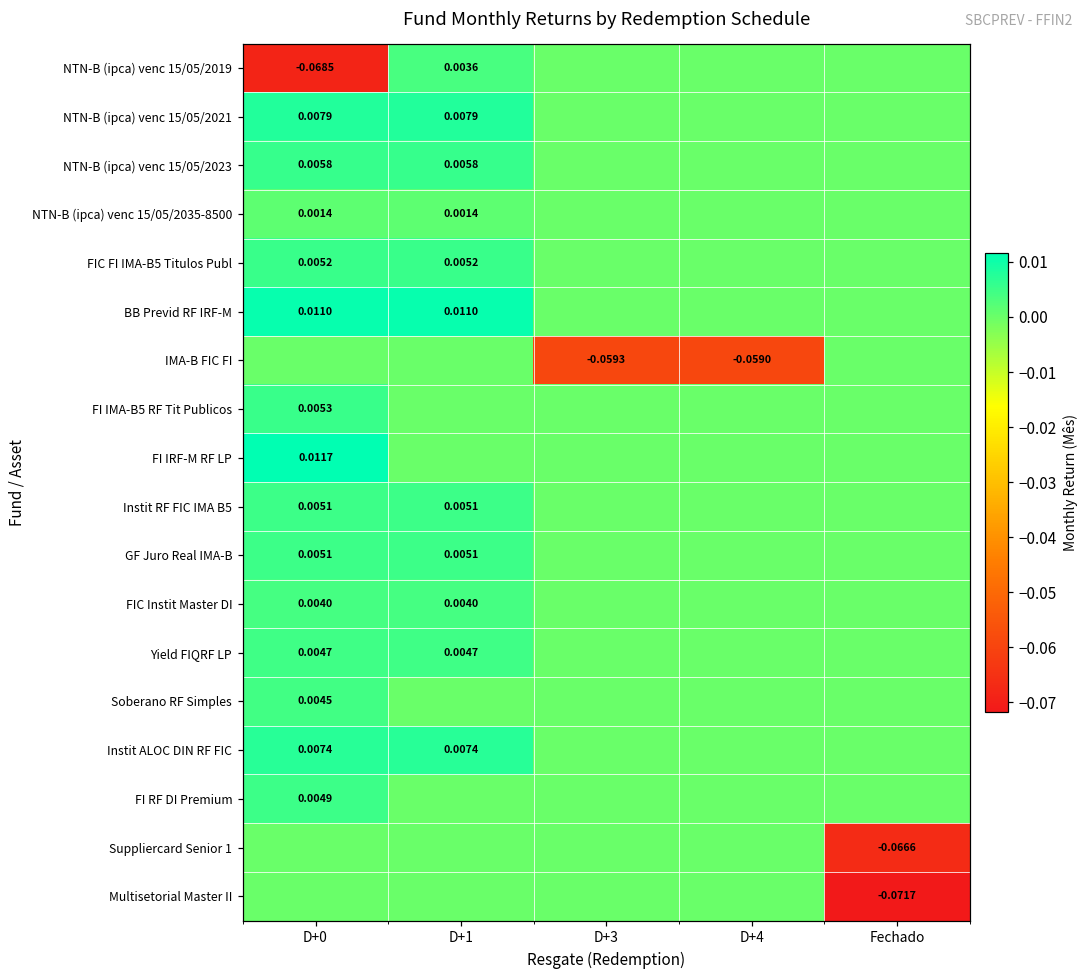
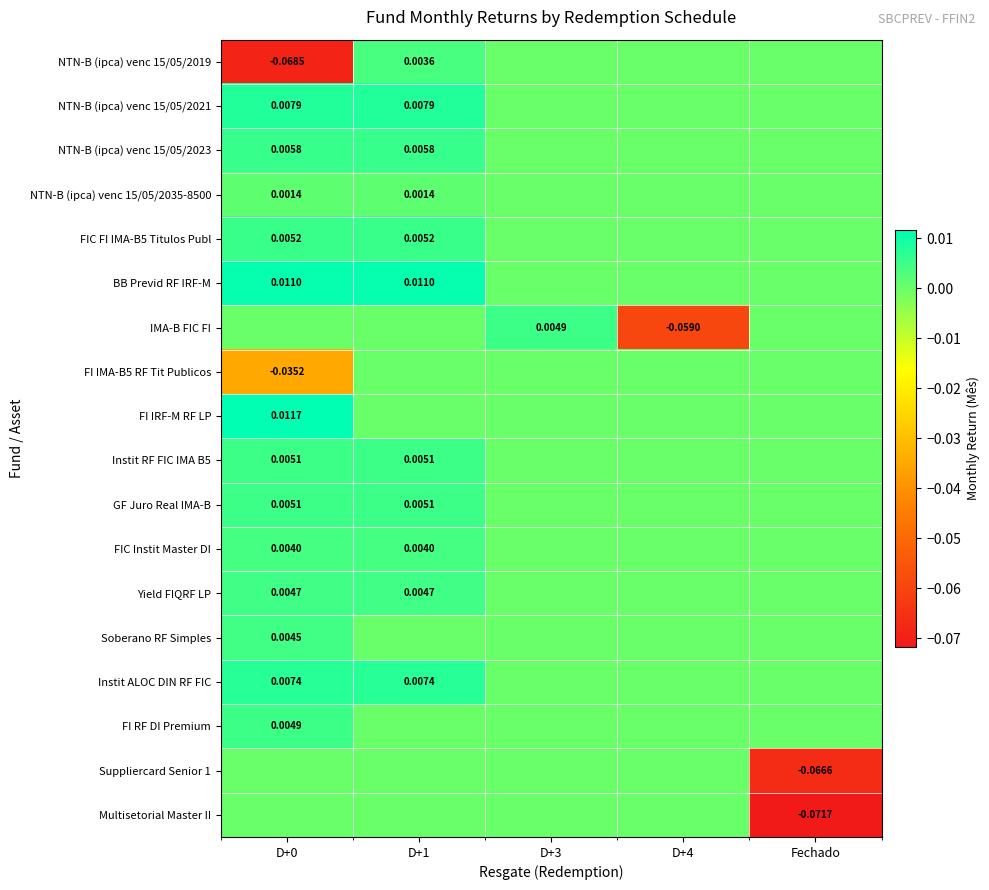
  {
    "NTN-B (ipca) venc 15/05/2019": {
      "D+0": -0.0685,
      "D+1": 0.0036
    },
    "NTN-B (ipca) venc 15/05/2021": {
      "D+0": 0.0079,
      "D+1": 0.0079
    },
    "NTN-B (ipca) venc 15/05/2023": {
      "D+0": 0.0058,
      "D+1": 0.0058
    },
    "NTN-B (ipca) venc 15/05/2035-8500": {
      "D+0": 0.0014,
      "D+1": 0.0014
    },
    "FIC FI IMA-B5 Titulos Publ": {
      "D+0": 0.0052,
      "D+1": 0.0052
    },
    "BB Previd RF IRF-M": {
      "D+0": 0.0110,
      "D+1": 0.0110
    },
    "IMA-B FIC FI": {
-     "D+3": -0.0593,
+     "D+3": 0.0049,
      "D+4": -0.0590
    },
    "FI IMA-B5 RF Tit Publicos": {
-     "D+0": 0.0053
+     "D+0": -0.0352
    },
    "FI IRF-M RF LP": {
      "D+0": 0.0117
    },
    "Instit RF FIC IMA B5": {
      "D+0": 0.0051,
      "D+1": 0.0051
    },
    "GF Juro Real IMA-B": {
      "D+0": 0.0051,
      "D+1": 0.0051
    },
    "FIC Instit Master DI": {
      "D+0": 0.0040,
      "D+1": 0.0040
    },
    "Yield FIQRF LP": {
      "D+0": 0.0047,
      "D+1": 0.0047
    },
    "Soberano RF Simples": {
      "D+0": 0.0045
    },
    "Instit ALOC DIN RF FIC": {
      "D+0": 0.0074,
      "D+1": 0.0074
    },
    "FI RF DI Premium": {
      "D+0": 0.0049
    },
    "Suppliercard Senior 1": {
      "Fechado": -0.0666
    },
    "Multisetorial Master II": {
      "Fechado": -0.0717
    }
  }
